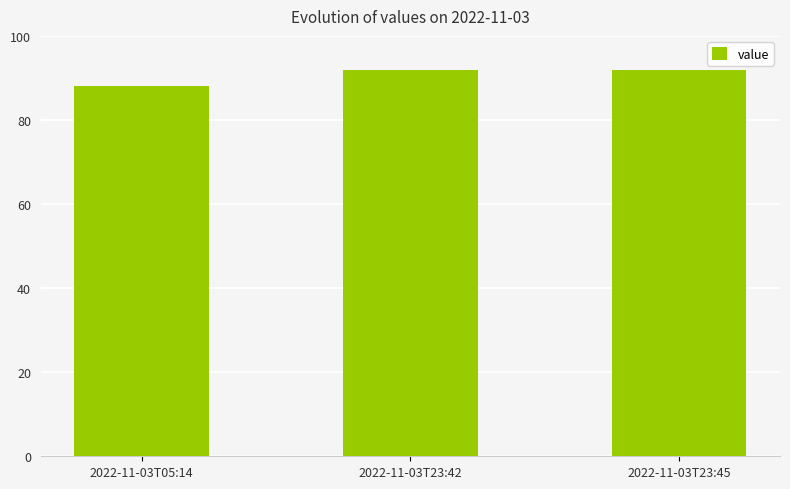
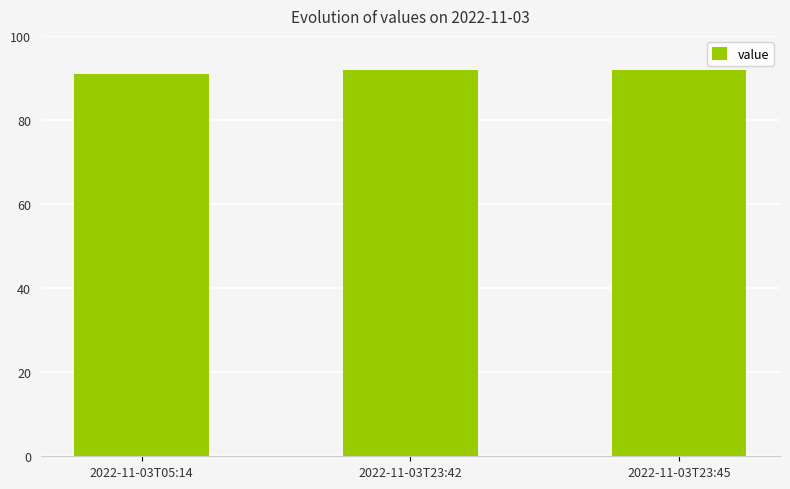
  {
-   "2022-11-03T05:14": 88,
+   "2022-11-03T05:14": 91,
    "2022-11-03T23:42": 92,
    "2022-11-03T23:45": 92
  }
